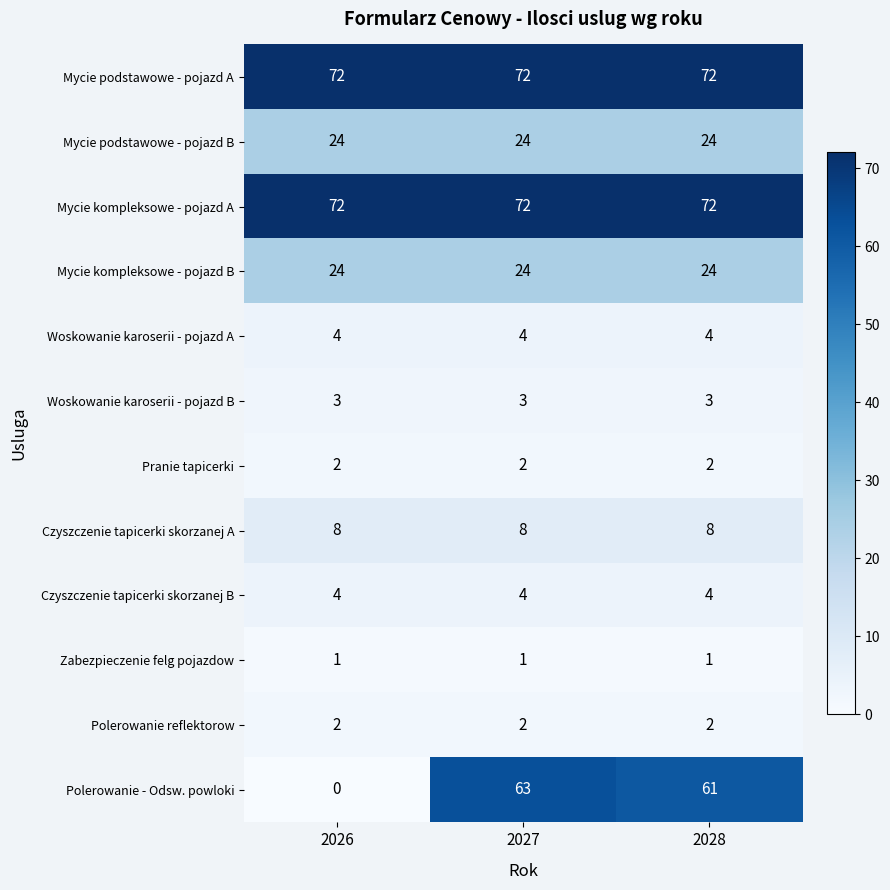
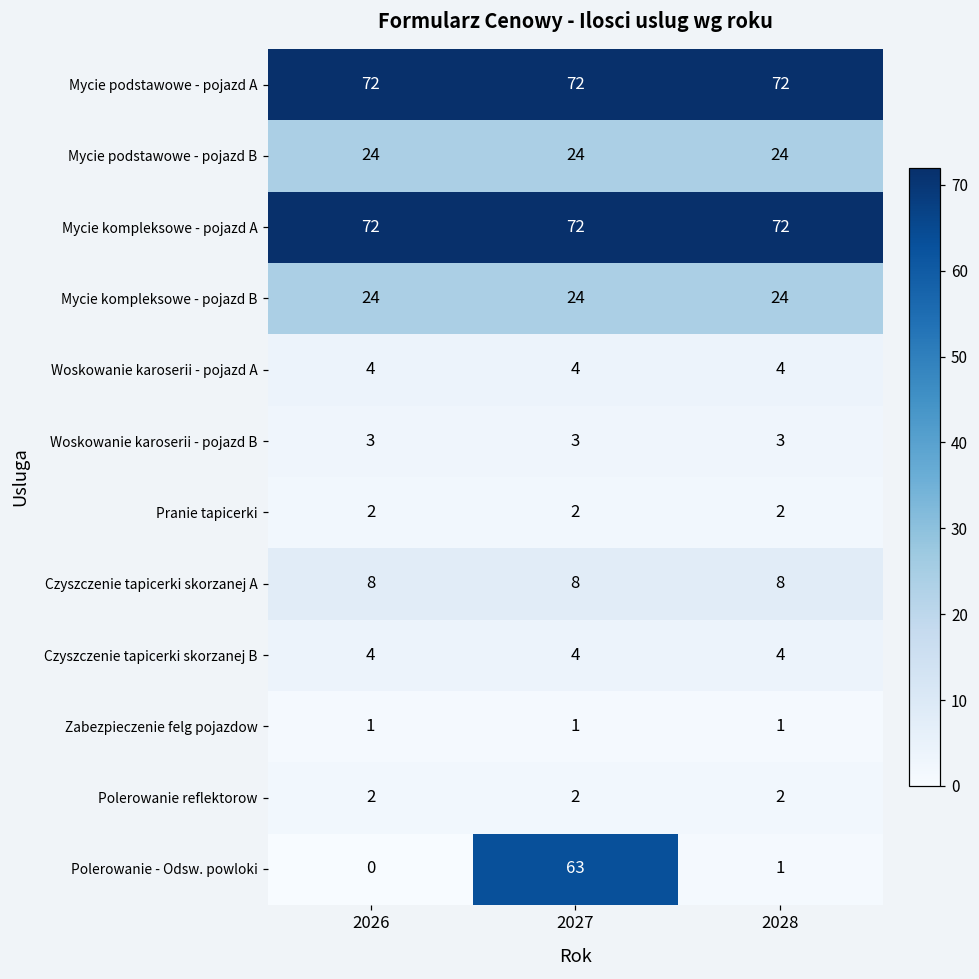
  {
    "Mycie podstawowe - pojazd A": {
      "2026": 72,
      "2027": 72,
      "2028": 72
    },
    "Mycie podstawowe - pojazd B": {
      "2026": 24,
      "2027": 24,
      "2028": 24
    },
    "Mycie kompleksowe - pojazd A": {
      "2026": 72,
      "2027": 72,
      "2028": 72
    },
    "Mycie kompleksowe - pojazd B": {
      "2026": 24,
      "2027": 24,
      "2028": 24
    },
    "Woskowanie karoserii - pojazd A": {
      "2026": 4,
      "2027": 4,
      "2028": 4
    },
    "Woskowanie karoserii - pojazd B": {
      "2026": 3,
      "2027": 3,
      "2028": 3
    },
    "Pranie tapicerki": {
      "2026": 2,
      "2027": 2,
      "2028": 2
    },
    "Czyszczenie tapicerki skorzanej A": {
      "2026": 8,
      "2027": 8,
      "2028": 8
    },
    "Czyszczenie tapicerki skorzanej B": {
      "2026": 4,
      "2027": 4,
      "2028": 4
    },
    "Zabezpieczenie felg pojazdow": {
      "2026": 1,
      "2027": 1,
      "2028": 1
    },
    "Polerowanie reflektorow": {
      "2026": 2,
      "2027": 2,
      "2028": 2
    },
    "Polerowanie - Odsw. powloki": {
      "2026": 0,
      "2027": 63,
-     "2028": 61
+     "2028": 1
    }
  }
